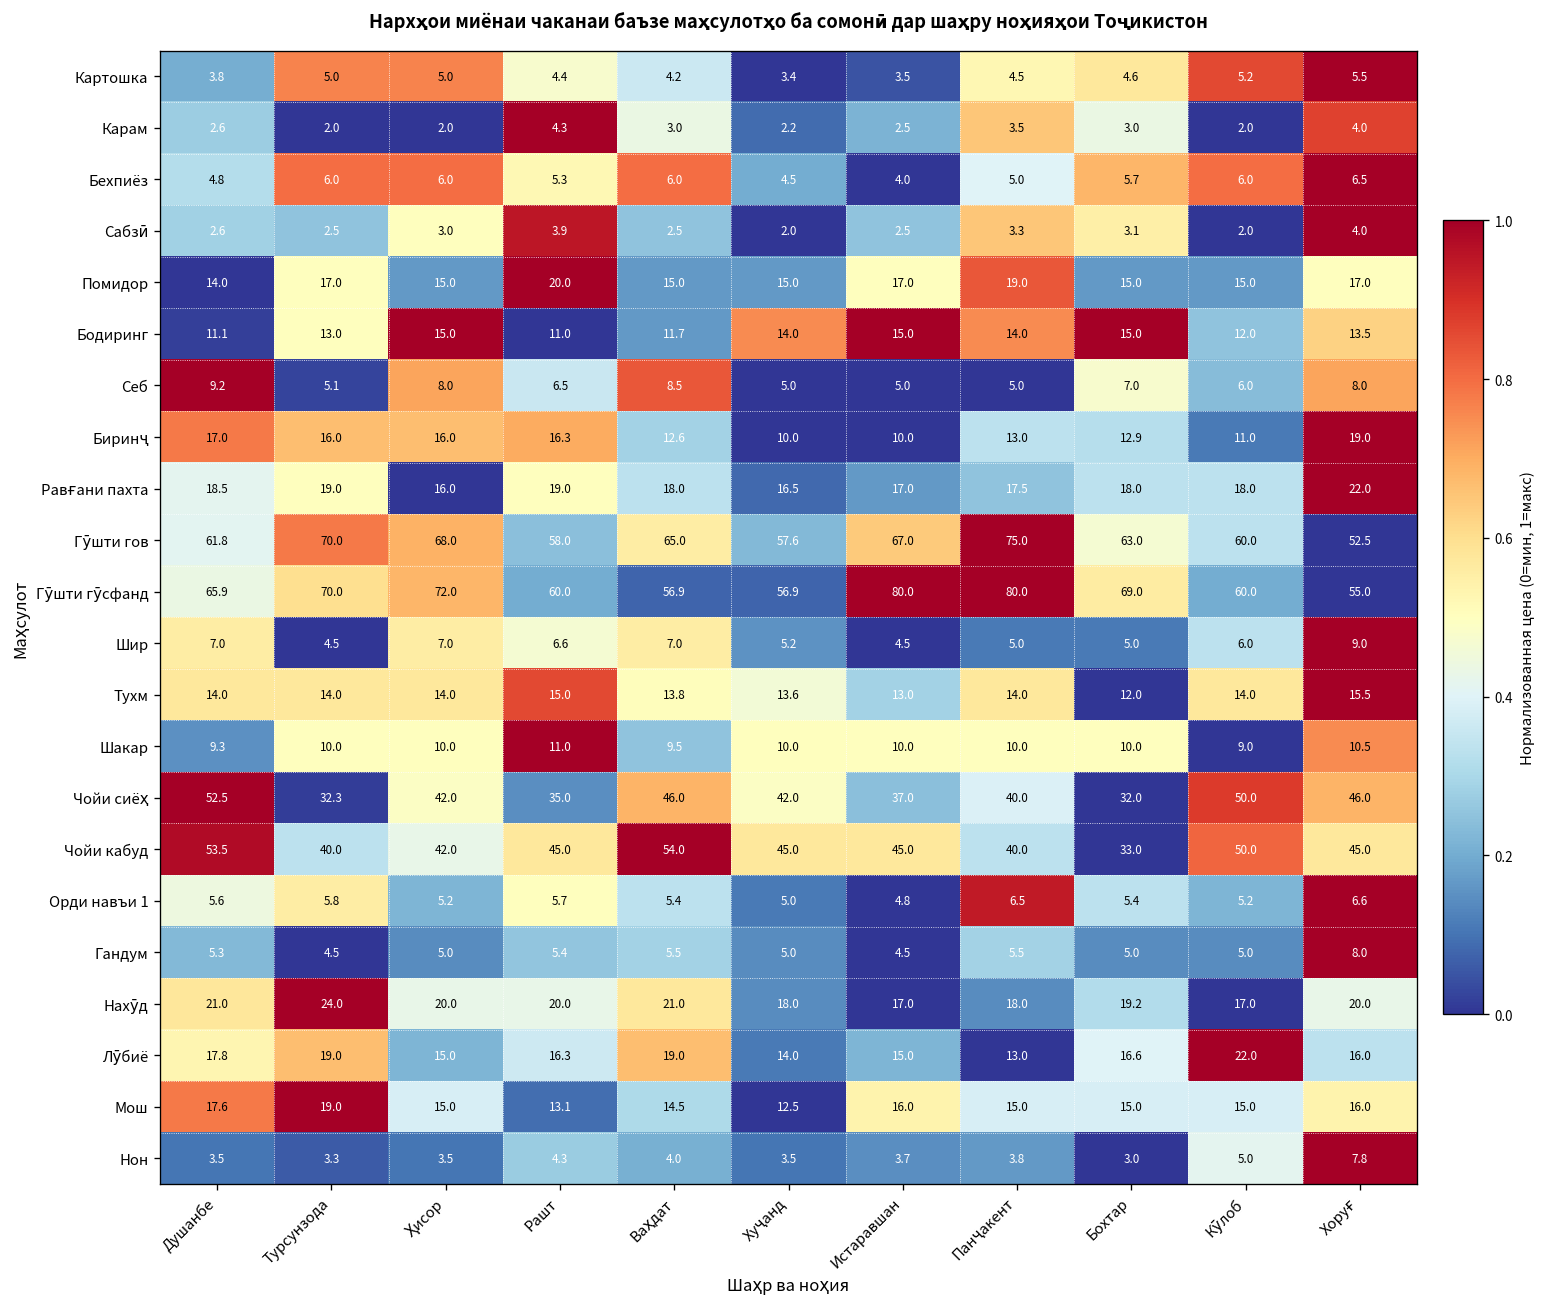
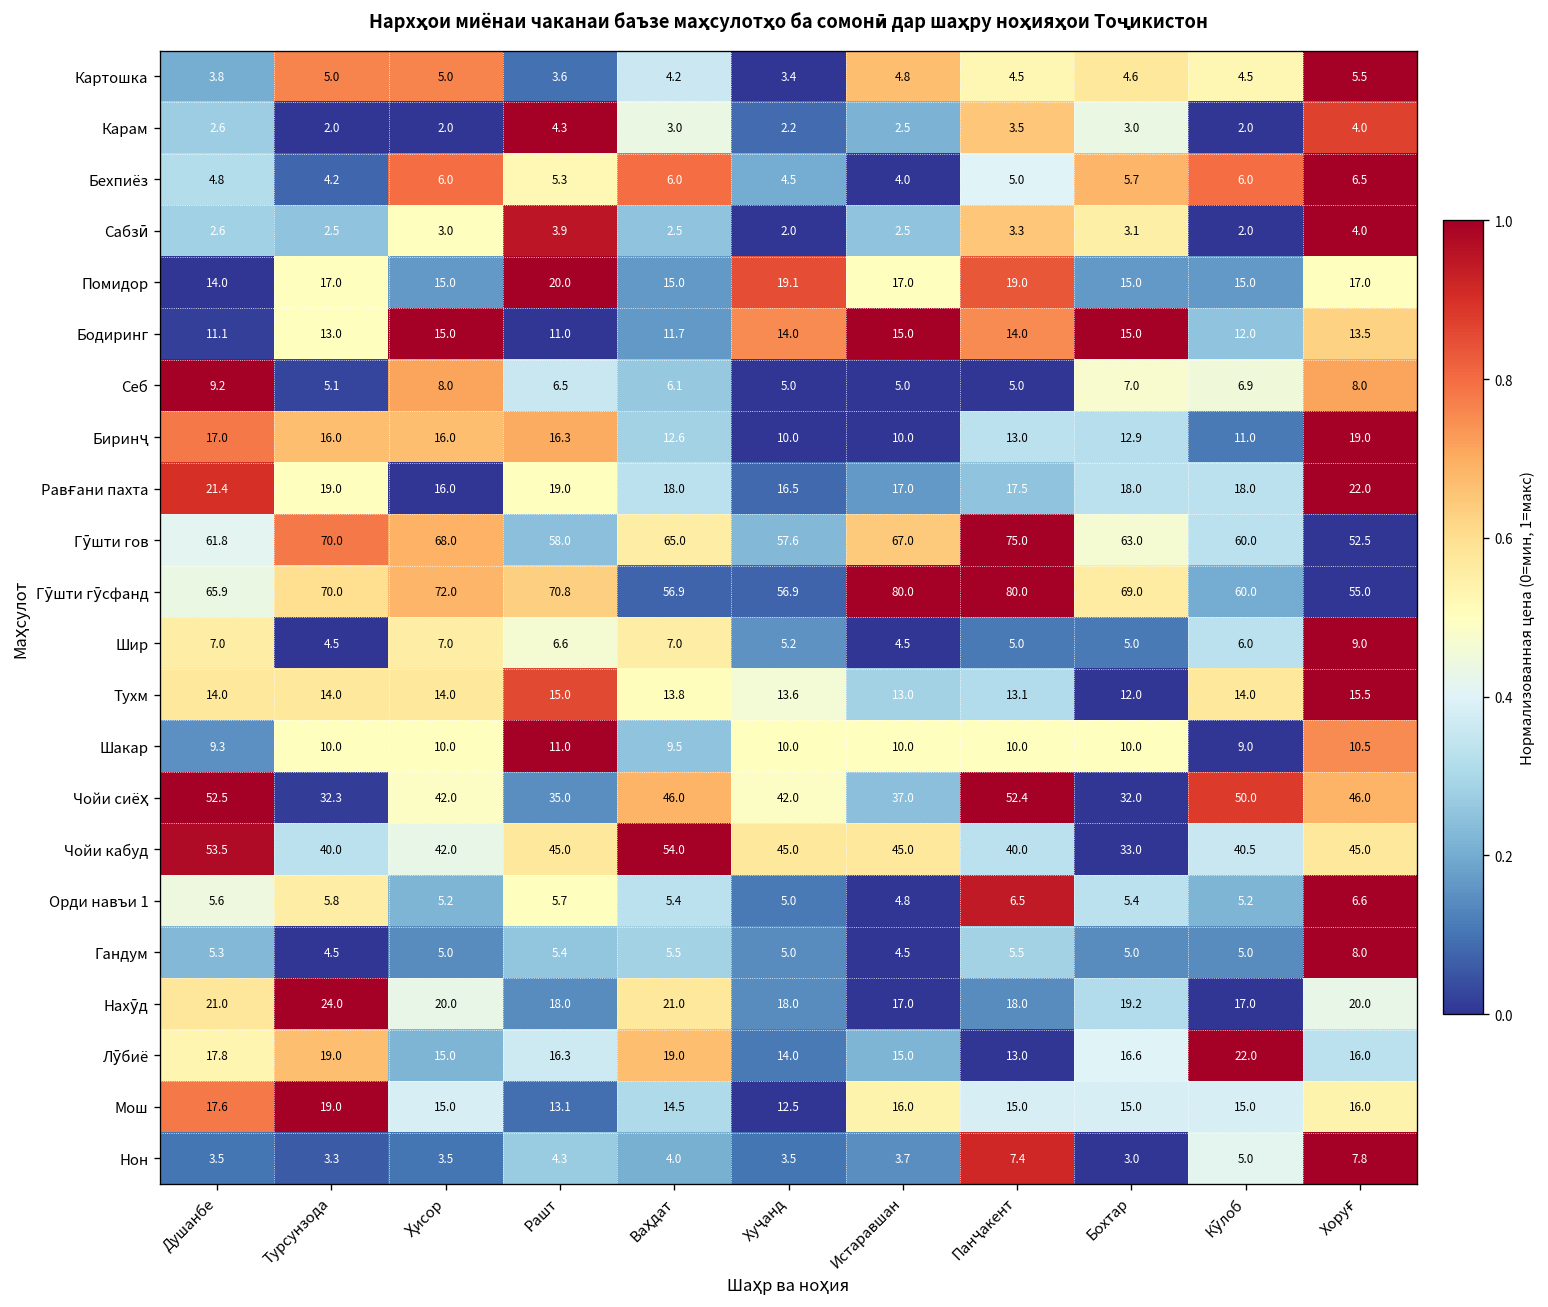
  {
    "Картошка": {
      "Душанбе": 3.8,
      "Турсунзода": 5.0,
      "Ҳисор": 5.0,
-     "Рашт": 4.4,
+     "Рашт": 3.6,
      "Ваҳдат": 4.2,
      "Хуҷанд": 3.4,
-     "Истаравшан": 3.5,
+     "Истаравшан": 4.8,
      "Панҷакент": 4.5,
      "Бохтар": 4.6,
-     "Кӯлоб": 5.2,
+     "Кӯлоб": 4.5,
      "Хоруғ": 5.5
    },
    "Бехпиёз": {
      "Душанбе": 4.8,
-     "Турсунзода": 6.0,
+     "Турсунзода": 4.2,
      "Ҳисор": 6.0,
      "Рашт": 5.3,
      "Ваҳдат": 6.0,
      "Хуҷанд": 4.5,
      "Истаравшан": 4.0,
      "Панҷакент": 5.0,
      "Бохтар": 5.7,
      "Кӯлоб": 6.0,
      "Хоруғ": 6.5
    },
    "Помидор": {
      "Душанбе": 14.0,
      "Турсунзода": 17.0,
      "Ҳисор": 15.0,
      "Рашт": 20.0,
      "Ваҳдат": 15.0,
-     "Хуҷанд": 15.0,
+     "Хуҷанд": 19.1,
      "Истаравшан": 17.0,
      "Панҷакент": 19.0,
      "Бохтар": 15.0,
      "Кӯлоб": 15.0,
      "Хоруғ": 17.0
    },
    "Себ": {
      "Душанбе": 9.2,
      "Турсунзода": 5.1,
      "Ҳисор": 8.0,
      "Рашт": 6.5,
-     "Ваҳдат": 8.5,
+     "Ваҳдат": 6.1,
      "Хуҷанд": 5.0,
      "Истаравшан": 5.0,
      "Панҷакент": 5.0,
      "Бохтар": 7.0,
-     "Кӯлоб": 6.0,
+     "Кӯлоб": 6.9,
      "Хоруғ": 8.0
    },
    "Равғани пахта": {
-     "Душанбе": 18.5,
+     "Душанбе": 21.4,
      "Турсунзода": 19.0,
      "Ҳисор": 16.0,
      "Рашт": 19.0,
      "Ваҳдат": 18.0,
      "Хуҷанд": 16.5,
      "Истаравшан": 17.0,
      "Панҷакент": 17.5,
      "Бохтар": 18.0,
      "Кӯлоб": 18.0,
      "Хоруғ": 22.0
    },
    "Гӯшти гӯсфанд": {
      "Душанбе": 65.9,
      "Турсунзода": 70.0,
      "Ҳисор": 72.0,
-     "Рашт": 60.0,
+     "Рашт": 70.8,
      "Ваҳдат": 56.9,
      "Хуҷанд": 56.9,
      "Истаравшан": 80.0,
      "Панҷакент": 80.0,
      "Бохтар": 69.0,
      "Кӯлоб": 60.0,
      "Хоруғ": 55.0
    },
    "Тухм": {
      "Душанбе": 14.0,
      "Турсунзода": 14.0,
      "Ҳисор": 14.0,
      "Рашт": 15.0,
      "Ваҳдат": 13.8,
      "Хуҷанд": 13.6,
      "Истаравшан": 13.0,
-     "Панҷакент": 14.0,
+     "Панҷакент": 13.1,
      "Бохтар": 12.0,
      "Кӯлоб": 14.0,
      "Хоруғ": 15.5
    },
    "Чойи сиёҳ": {
      "Душанбе": 52.5,
      "Турсунзода": 32.3,
      "Ҳисор": 42.0,
      "Рашт": 35.0,
      "Ваҳдат": 46.0,
      "Хуҷанд": 42.0,
      "Истаравшан": 37.0,
-     "Панҷакент": 40.0,
+     "Панҷакент": 52.4,
      "Бохтар": 32.0,
      "Кӯлоб": 50.0,
      "Хоруғ": 46.0
    },
    "Чойи кабуд": {
      "Душанбе": 53.5,
      "Турсунзода": 40.0,
      "Ҳисор": 42.0,
      "Рашт": 45.0,
      "Ваҳдат": 54.0,
      "Хуҷанд": 45.0,
      "Истаравшан": 45.0,
      "Панҷакент": 40.0,
      "Бохтар": 33.0,
-     "Кӯлоб": 50.0,
+     "Кӯлоб": 40.5,
      "Хоруғ": 45.0
    },
    "Нахӯд": {
      "Душанбе": 21.0,
      "Турсунзода": 24.0,
      "Ҳисор": 20.0,
-     "Рашт": 20.0,
+     "Рашт": 18.0,
      "Ваҳдат": 21.0,
      "Хуҷанд": 18.0,
      "Истаравшан": 17.0,
      "Панҷакент": 18.0,
      "Бохтар": 19.2,
      "Кӯлоб": 17.0,
      "Хоруғ": 20.0
    },
    "Нон": {
      "Душанбе": 3.5,
      "Турсунзода": 3.3,
      "Ҳисор": 3.5,
      "Рашт": 4.3,
      "Ваҳдат": 4.0,
      "Хуҷанд": 3.5,
      "Истаравшан": 3.7,
-     "Панҷакент": 3.8,
+     "Панҷакент": 7.4,
      "Бохтар": 3.0,
      "Кӯлоб": 5.0,
      "Хоруғ": 7.8
    }
  }
